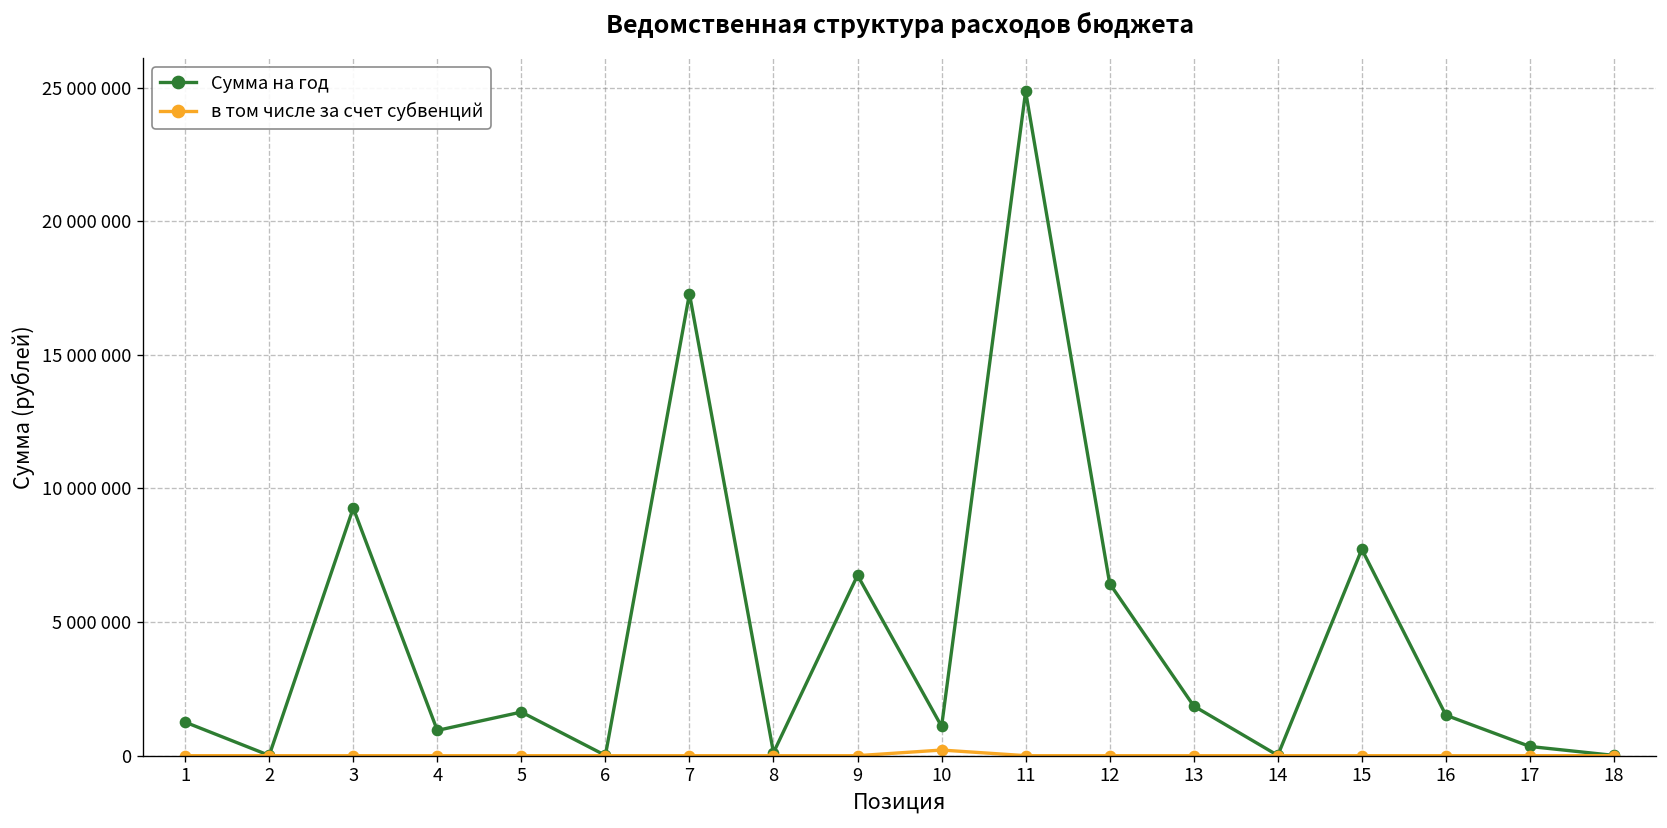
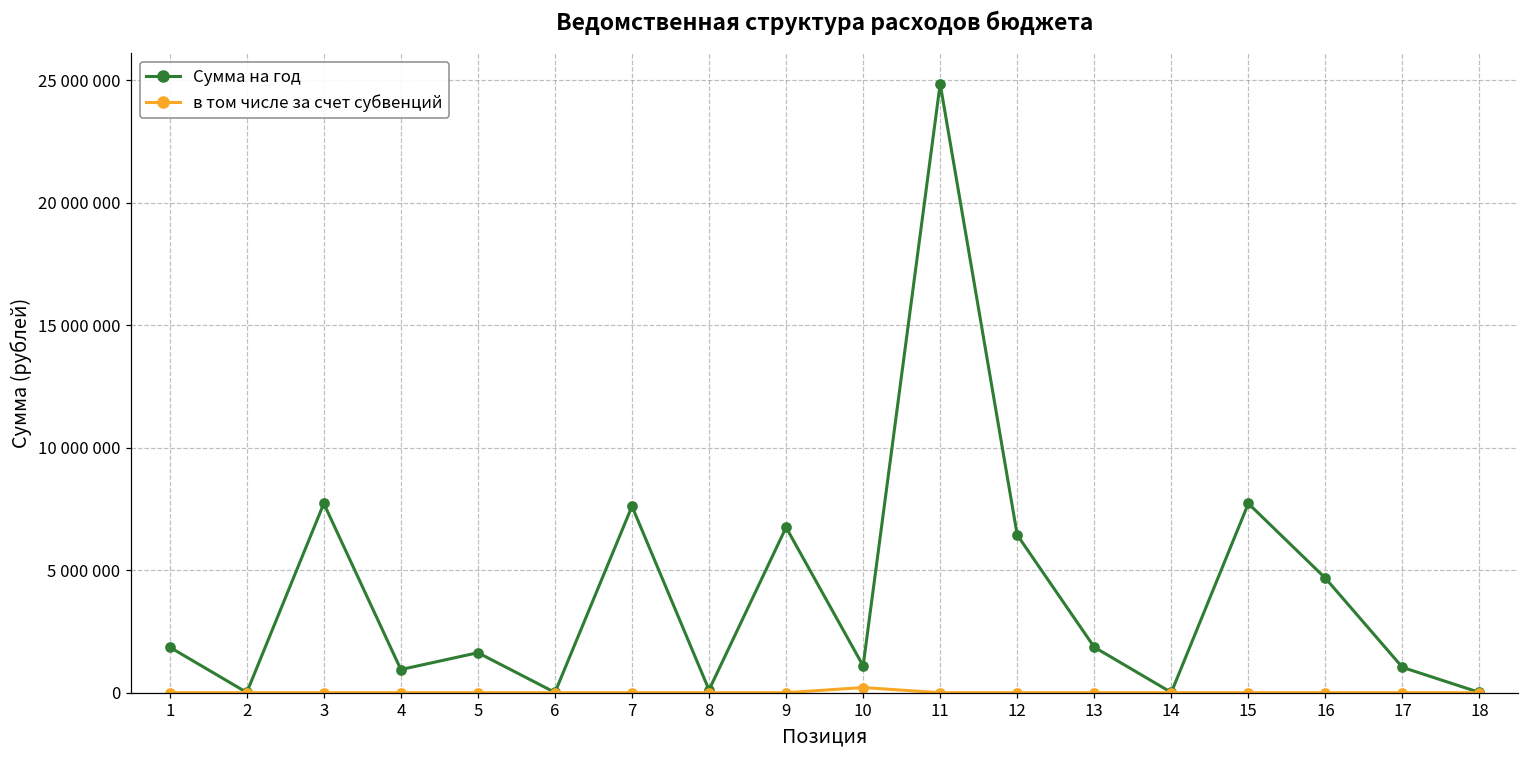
  {
    "Сумма на год": {
-     "1": 1300000,
-     "3": 9300000,
+     "1": 1900000,
+     "3": 7700000,
      "4": 900000,
      "5": 1600000,
-     "7": 17300000,
+     "7": 7600000,
      "9": 6800000,
      "10": 1100000,
      "11": 24900000,
      "12": 6400000,
      "13": 1900000,
      "15": 7700000,
-     "16": 1500000,
-     "17": 300000
+     "16": 4700000,
+     "17": 1000000
    },
    "в том числе за счет субвенций": {
      "1": 0,
      "3": 0,
      "4": 0,
      "5": 0,
      "7": 0,
      "9": 0,
      "10": 200000,
      "11": 0,
      "12": 0,
      "13": 0,
      "15": 0,
      "16": 0,
      "17": 0
    }
  }
